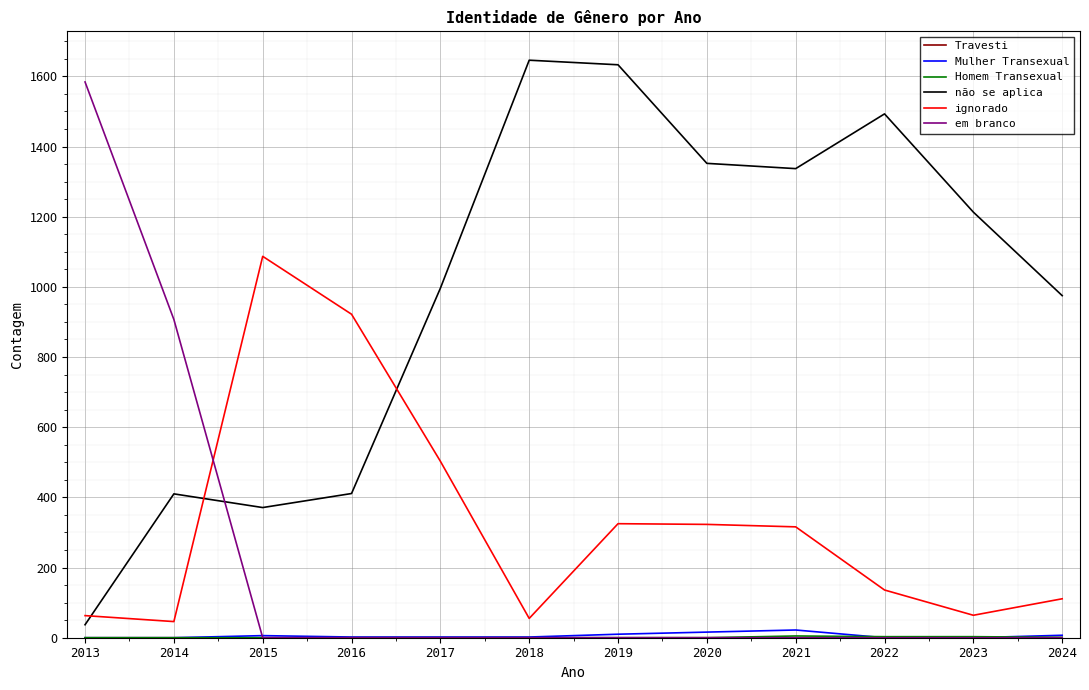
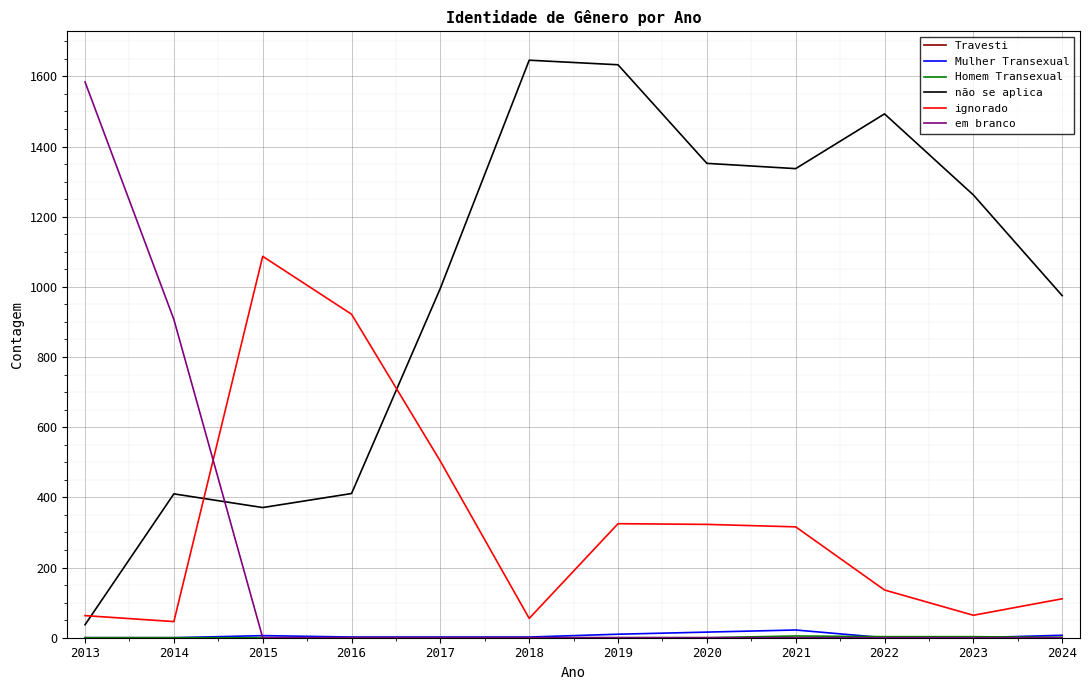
  {
    "Mulher Transexual": {
      "2019": 10,
      "2020": 20,
      "2021": 20
    },
    "não se aplica": {
      "2013": 40,
      "2014": 410,
      "2015": 370,
      "2016": 410,
      "2017": 1000,
      "2018": 1650,
      "2019": 1630,
      "2020": 1350,
      "2021": 1340,
      "2022": 1490,
-     "2023": 1210,
+     "2023": 1260,
      "2024": 980
    },
    "ignorado": {
      "2013": 60,
      "2014": 50,
      "2015": 1090,
      "2016": 920,
      "2017": 500,
      "2018": 60,
      "2019": 330,
      "2020": 320,
      "2021": 320,
      "2022": 140,
      "2023": 60,
      "2024": 110
    },
    "em branco": {
      "2013": 1580,
      "2014": 910
    }
  }
